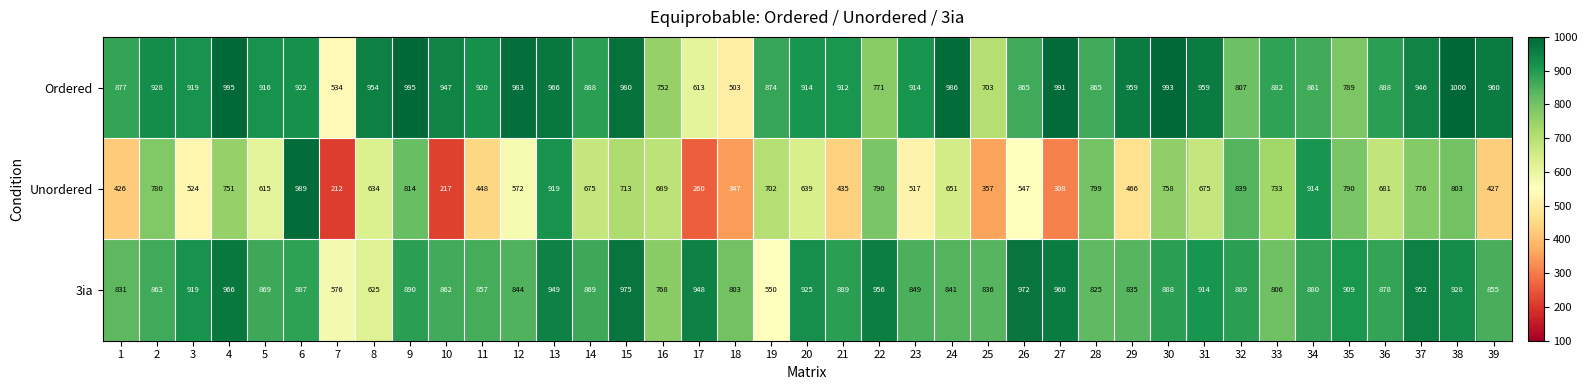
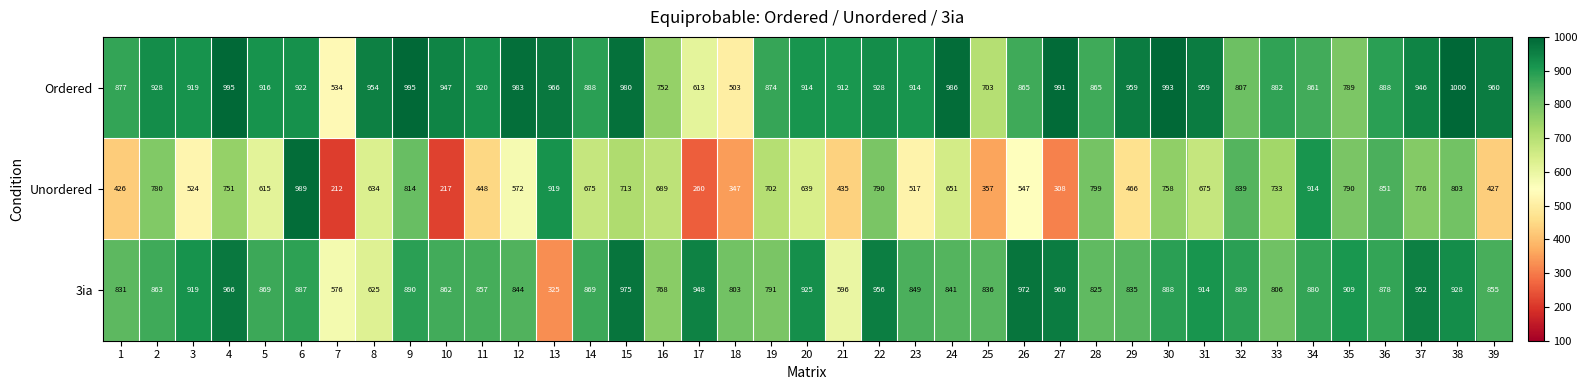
  {
    "Ordered": {
      "1": 877,
      "2": 928,
      "3": 919,
      "4": 995,
      "5": 916,
      "6": 922,
      "7": 534,
      "8": 954,
      "9": 995,
      "10": 947,
      "11": 920,
      "12": 983,
      "13": 966,
      "14": 888,
      "15": 980,
      "16": 752,
      "17": 613,
      "18": 503,
      "19": 874,
      "20": 914,
      "21": 912,
-     "22": 771,
+     "22": 928,
      "23": 914,
      "24": 986,
      "25": 703,
      "26": 865,
      "27": 991,
      "28": 865,
      "29": 959,
      "30": 993,
      "31": 959,
      "32": 807,
      "33": 882,
      "34": 861,
      "35": 789,
      "36": 888,
      "37": 946,
      "38": 1000,
      "39": 960
    },
    "Unordered": {
      "1": 426,
      "2": 780,
      "3": 524,
      "4": 751,
      "5": 615,
      "6": 989,
      "7": 212,
      "8": 634,
      "9": 814,
      "10": 217,
      "11": 448,
      "12": 572,
      "13": 919,
      "14": 675,
      "15": 713,
      "16": 689,
      "17": 260,
      "18": 347,
      "19": 702,
      "20": 639,
      "21": 435,
      "22": 790,
      "23": 517,
      "24": 651,
      "25": 357,
      "26": 547,
      "27": 308,
      "28": 799,
      "29": 466,
      "30": 758,
      "31": 675,
      "32": 839,
      "33": 733,
      "34": 914,
      "35": 790,
-     "36": 681,
+     "36": 851,
      "37": 776,
      "38": 803,
      "39": 427
    },
    "3ia": {
      "1": 831,
      "2": 863,
      "3": 919,
      "4": 966,
      "5": 869,
      "6": 887,
      "7": 576,
      "8": 625,
      "9": 890,
      "10": 862,
      "11": 857,
      "12": 844,
-     "13": 949,
+     "13": 325,
      "14": 869,
      "15": 975,
      "16": 768,
      "17": 948,
      "18": 803,
-     "19": 550,
+     "19": 791,
      "20": 925,
-     "21": 889,
+     "21": 596,
      "22": 956,
      "23": 849,
      "24": 841,
      "25": 836,
      "26": 972,
      "27": 960,
      "28": 825,
      "29": 835,
      "30": 888,
      "31": 914,
      "32": 889,
      "33": 806,
      "34": 880,
      "35": 909,
      "36": 878,
      "37": 952,
      "38": 928,
      "39": 855
    }
  }
